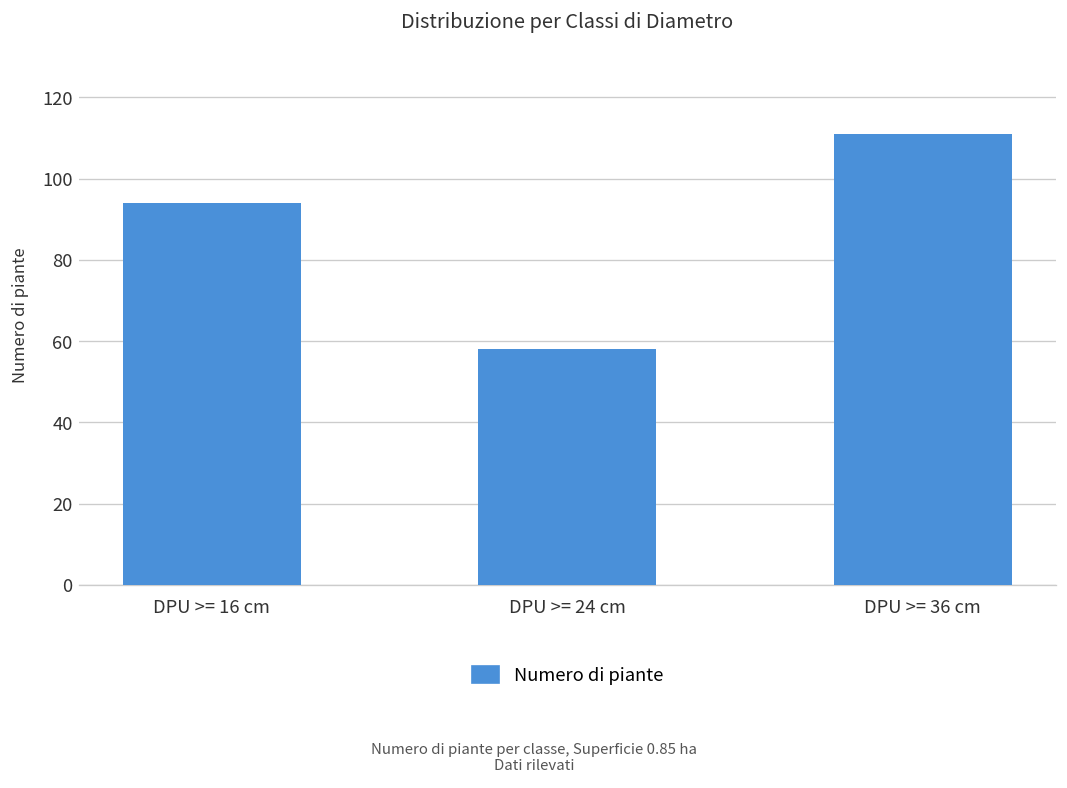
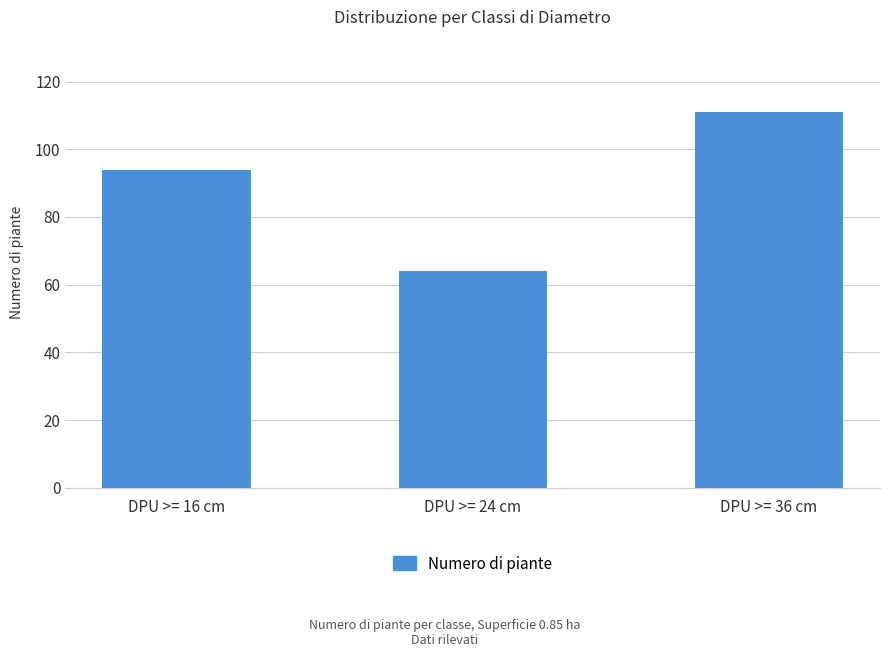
  {
    "DPU >= 16 cm": 94,
-   "DPU >= 24 cm": 58,
+   "DPU >= 24 cm": 64,
    "DPU >= 36 cm": 111
  }
